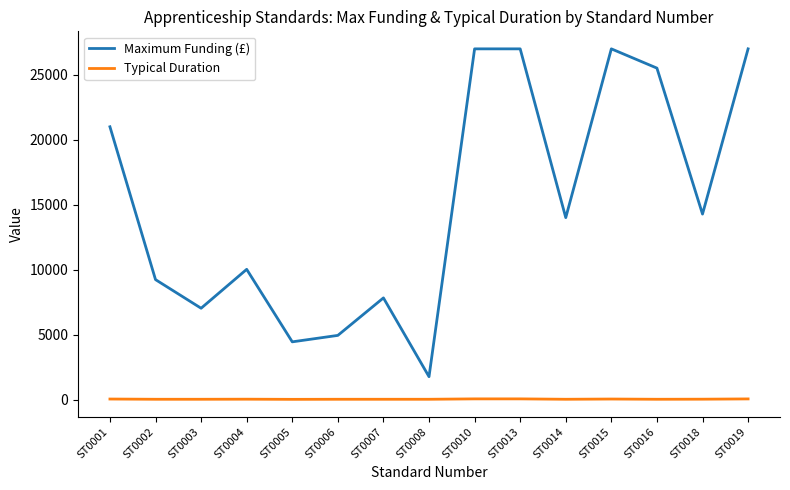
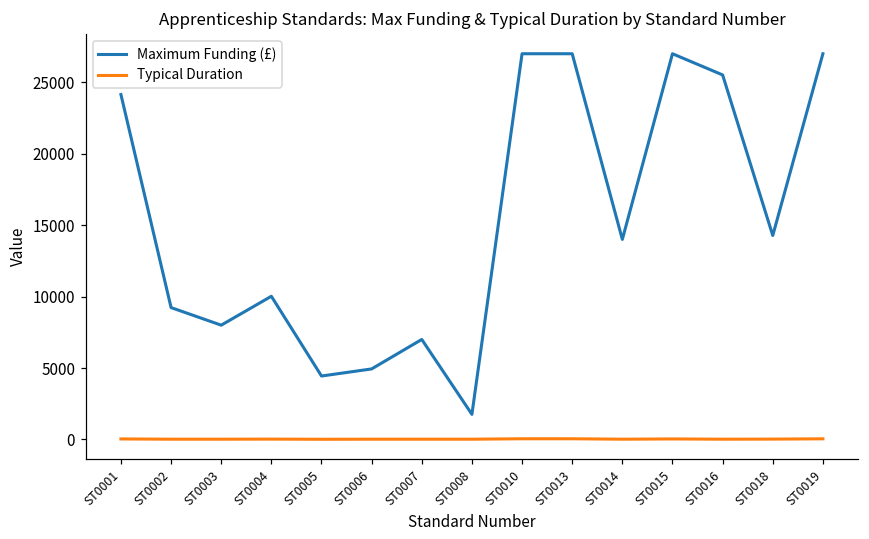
  {
    "Maximum Funding (£)": {
-     "ST0001": 21000,
+     "ST0001": 24100,
      "ST0002": 9200,
-     "ST0003": 7000,
+     "ST0003": 8000,
      "ST0004": 10000,
      "ST0005": 4400,
      "ST0006": 4900,
-     "ST0007": 7800,
+     "ST0007": 7000,
      "ST0008": 1800,
      "ST0010": 27000,
      "ST0013": 27000,
      "ST0014": 14000,
      "ST0015": 27000,
      "ST0016": 25500,
      "ST0018": 14300,
      "ST0019": 27000
    },
    "Typical Duration": {
      "ST0001": 0,
      "ST0002": 0,
      "ST0003": 0,
      "ST0004": 0,
      "ST0005": 0,
      "ST0006": 0,
      "ST0007": 0,
      "ST0008": 0,
      "ST0010": 0,
      "ST0013": 0,
      "ST0014": 0,
      "ST0015": 0,
      "ST0016": 0,
      "ST0018": 0,
      "ST0019": 0
    }
  }
